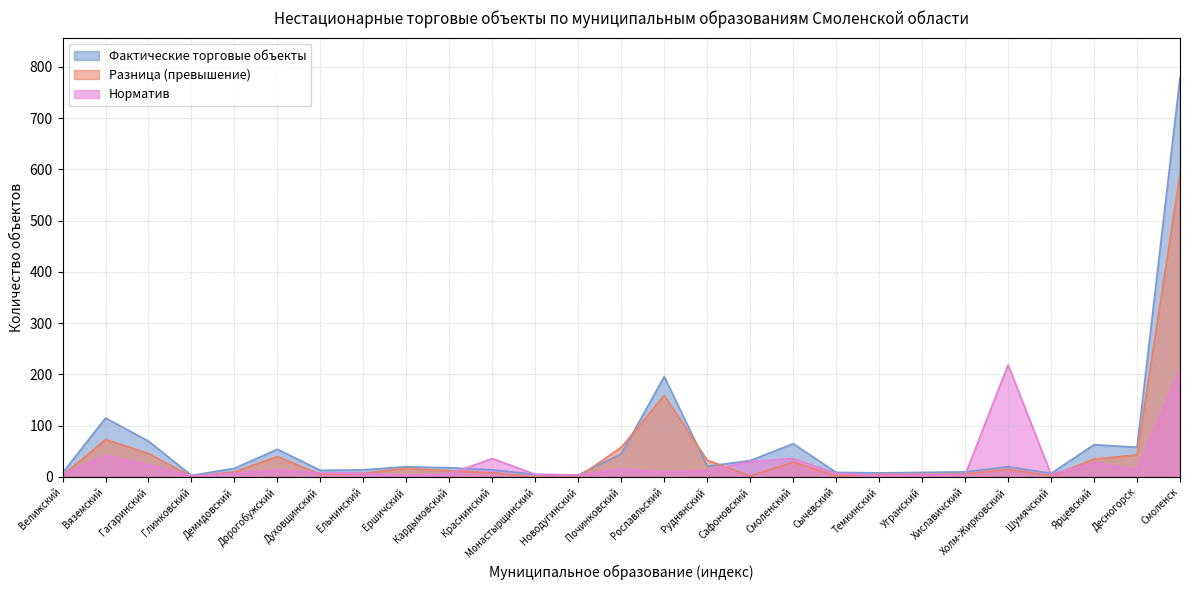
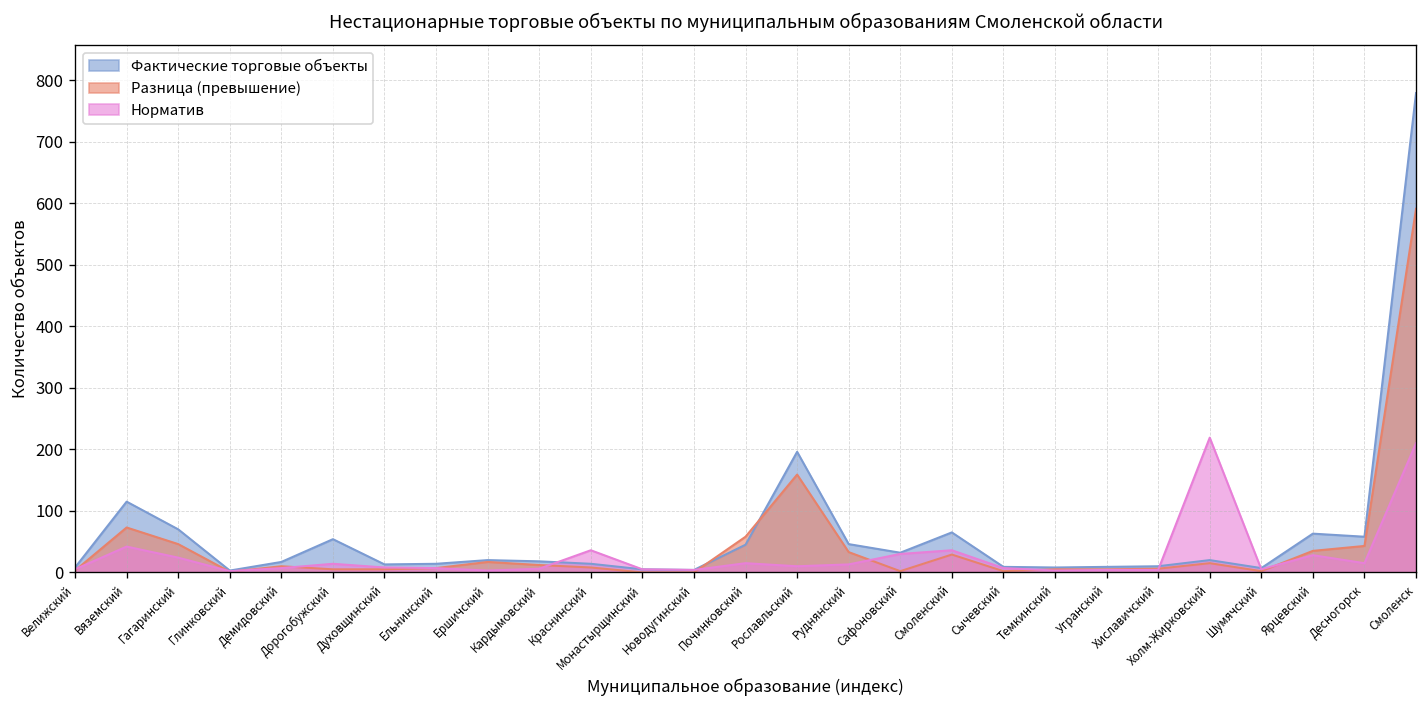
  {
    "Фактические торговые объекты": {
      "Вяземский": 120,
      "Гагаринский": 70,
      "Демидовский": 20,
      "Дорогобужский": 50,
      "Духовщинский": 10,
      "Ельнинский": 10,
      "Кардымовский": 20,
      "Краснинский": 10,
      "Починковский": 50,
      "Рославльский": 200,
-     "Руднянский": 20,
+     "Руднянский": 50,
      "Смоленский": 70,
      "Холм-Жирковский": 20,
      "Ярцевский": 60,
      "Десногорск": 60,
      "Смоленск": 780
    },
    "Разница (превышение)": {
      "Вяземский": 70,
      "Гагаринский": 50,
-     "Дорогобужский": 40,
+     "Дорогобужский": 10,
      "Кардымовский": 10,
      "Краснинский": 10,
      "Монастырщинский": 0,
      "Починковский": 60,
      "Рославльский": 160,
      "Руднянский": 30,
      "Сафоновский": 0,
      "Смоленский": 30,
      "Сычевский": 0,
      "Холм-Жирковский": 20,
      "Ярцевский": 40,
      "Десногорск": 40,
      "Смоленск": 590
    },
    "Норматив": {
      "Вяземский": 40,
      "Гагаринский": 20,
      "Дорогобужский": 10,
      "Ершичский": 0,
      "Кардымовский": 10,
      "Краснинский": 40,
      "Починковский": 20,
      "Рославльский": 10,
      "Руднянский": 10,
      "Смоленский": 40,
      "Холм-Жирковский": 220,
      "Ярцевский": 30,
      "Десногорск": 20,
      "Смоленск": 210
    }
  }
